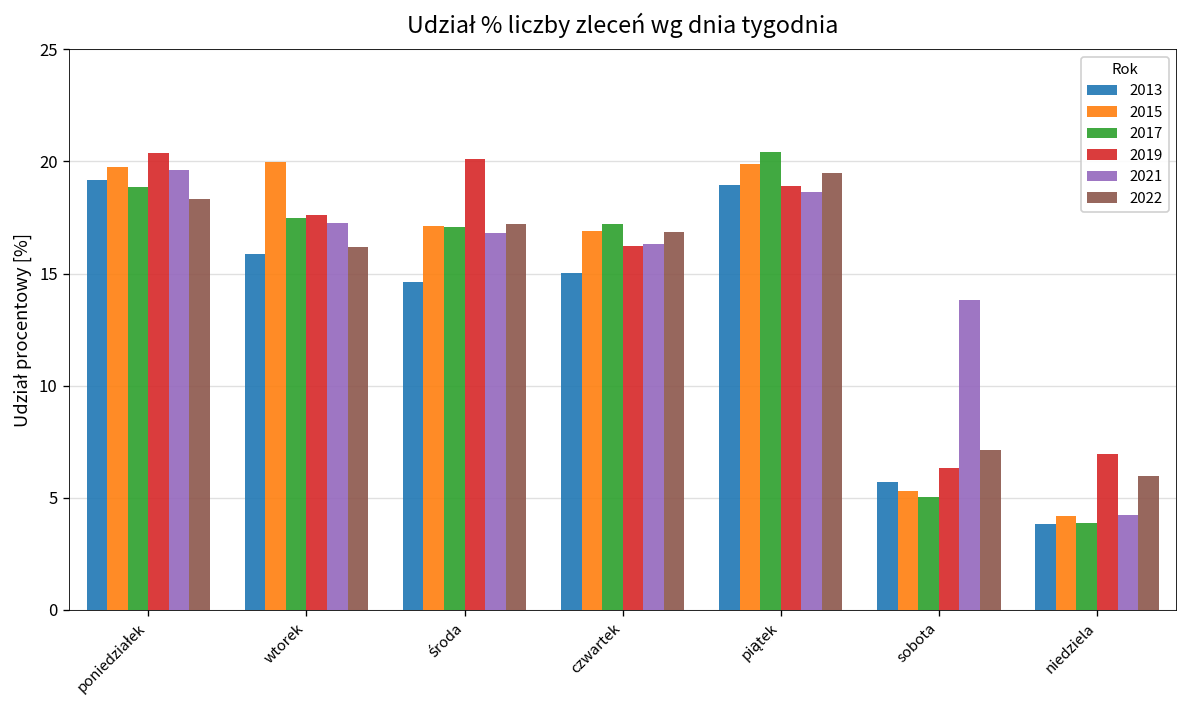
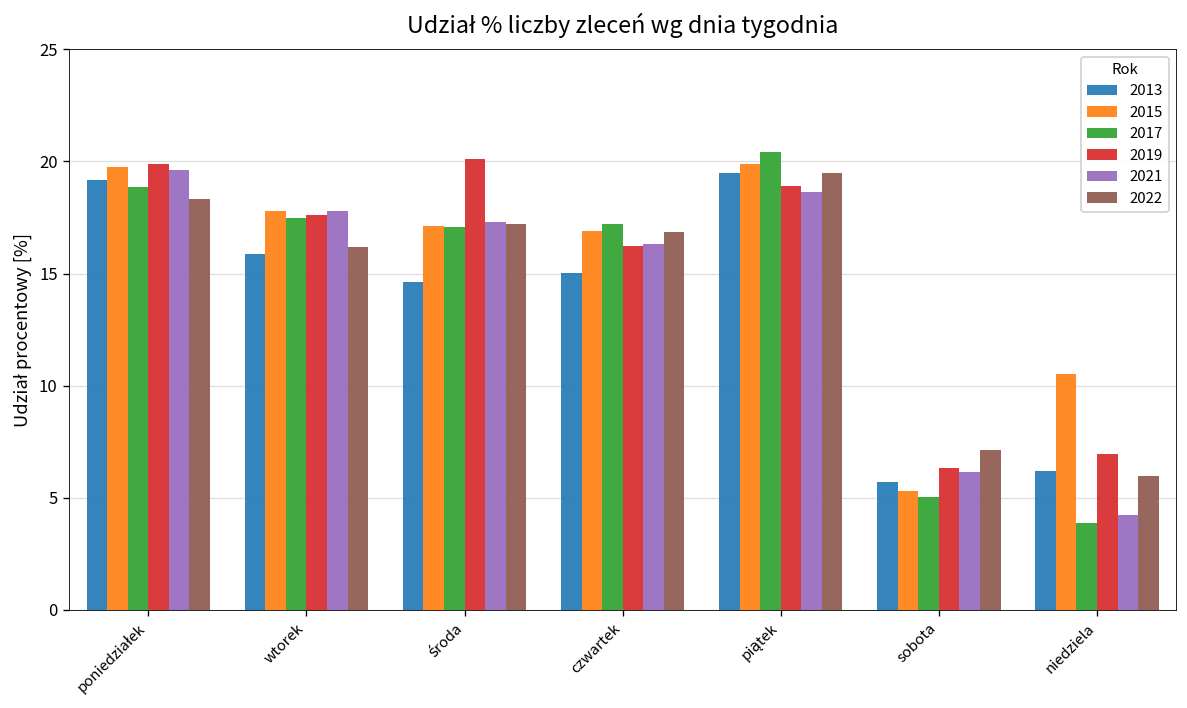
  {
    "2013": {
      "poniedziałek": 19.2,
      "wtorek": 15.9,
      "środa": 14.6,
      "czwartek": 15.0,
-     "piątek": 19.0,
+     "piątek": 19.5,
      "sobota": 5.7,
-     "niedziela": 3.9
+     "niedziela": 6.2
    },
    "2015": {
      "poniedziałek": 19.7,
-     "wtorek": 20.0,
+     "wtorek": 17.8,
      "środa": 17.1,
      "czwartek": 16.9,
      "piątek": 19.9,
      "sobota": 5.3,
-     "niedziela": 4.2
+     "niedziela": 10.5
    },
    "2017": {
      "poniedziałek": 18.9,
      "wtorek": 17.5,
      "środa": 17.1,
      "czwartek": 17.2,
      "piątek": 20.4,
      "sobota": 5.1,
      "niedziela": 3.9
    },
    "2019": {
-     "poniedziałek": 20.4,
+     "poniedziałek": 19.9,
      "wtorek": 17.6,
      "środa": 20.1,
      "czwartek": 16.3,
      "piątek": 18.9,
      "sobota": 6.3,
      "niedziela": 7.0
    },
    "2021": {
      "poniedziałek": 19.6,
-     "wtorek": 17.3,
-     "środa": 16.8,
+     "wtorek": 17.8,
+     "środa": 17.3,
      "czwartek": 16.3,
      "piątek": 18.6,
-     "sobota": 13.8,
+     "sobota": 6.1,
      "niedziela": 4.2
    },
    "2022": {
      "poniedziałek": 18.3,
      "wtorek": 16.2,
      "środa": 17.2,
      "czwartek": 16.9,
      "piątek": 19.5,
      "sobota": 7.1,
      "niedziela": 6.0
    }
  }
